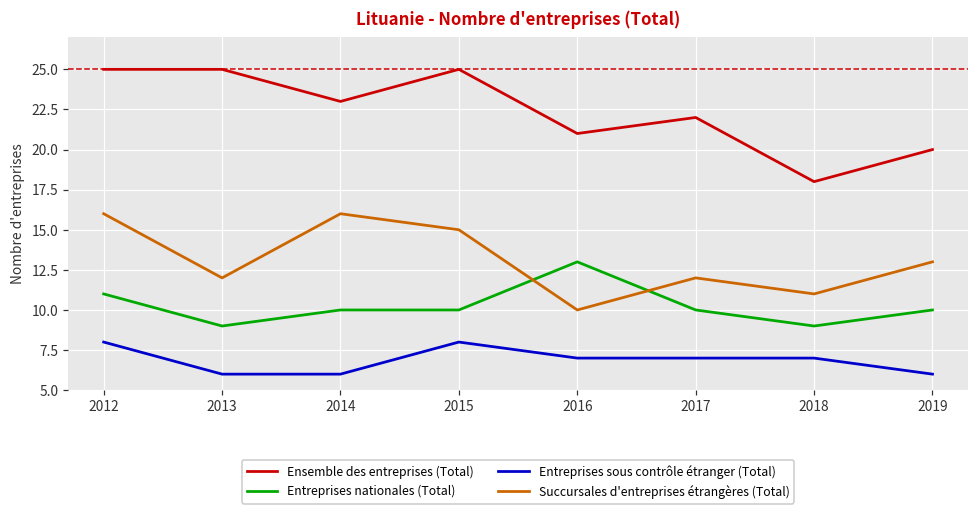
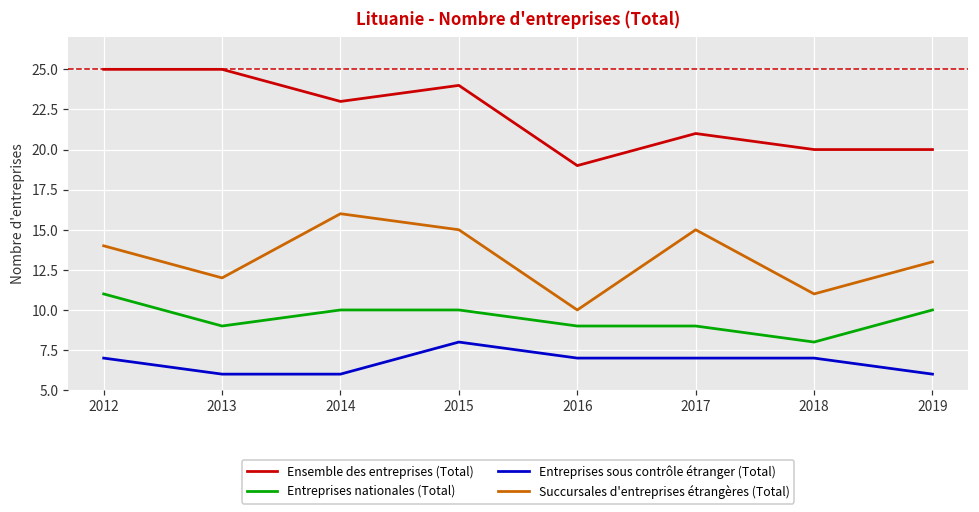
  {
    "Ensemble des entreprises (Total)": {
      "2012": 25,
      "2013": 25,
      "2014": 23,
-     "2015": 25,
-     "2016": 21,
-     "2017": 22,
-     "2018": 18,
+     "2015": 24,
+     "2016": 19,
+     "2017": 21,
+     "2018": 20,
      "2019": 20
    },
    "Entreprises nationales (Total)": {
      "2012": 11,
      "2013": 9,
      "2014": 10,
      "2015": 10,
-     "2016": 13,
-     "2017": 10,
-     "2018": 9,
+     "2016": 9,
+     "2017": 9,
+     "2018": 8,
      "2019": 10
    },
    "Entreprises sous contrôle étranger (Total)": {
-     "2012": 8,
+     "2012": 7,
      "2013": 6,
      "2014": 6,
      "2015": 8,
      "2016": 7,
      "2017": 7,
      "2018": 7,
      "2019": 6
    },
    "Succursales d'entreprises étrangères (Total)": {
-     "2012": 16,
+     "2012": 14,
      "2013": 12,
      "2014": 16,
      "2015": 15,
      "2016": 10,
-     "2017": 12,
+     "2017": 15,
      "2018": 11,
      "2019": 13
    }
  }
